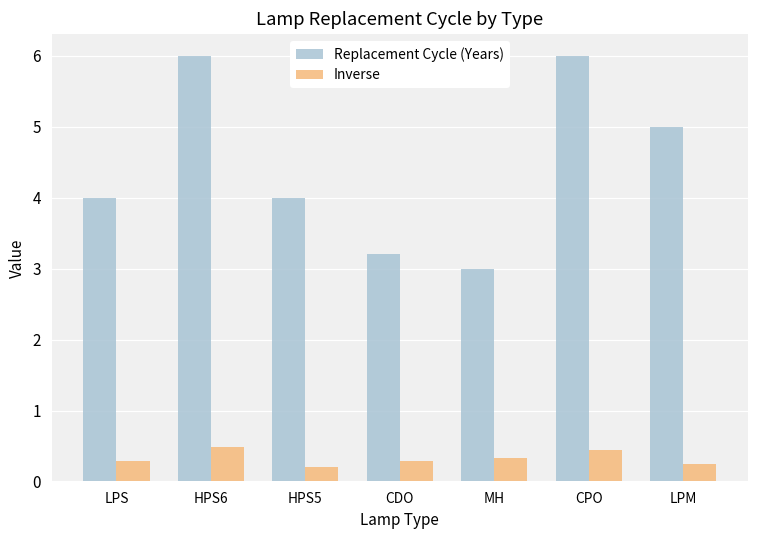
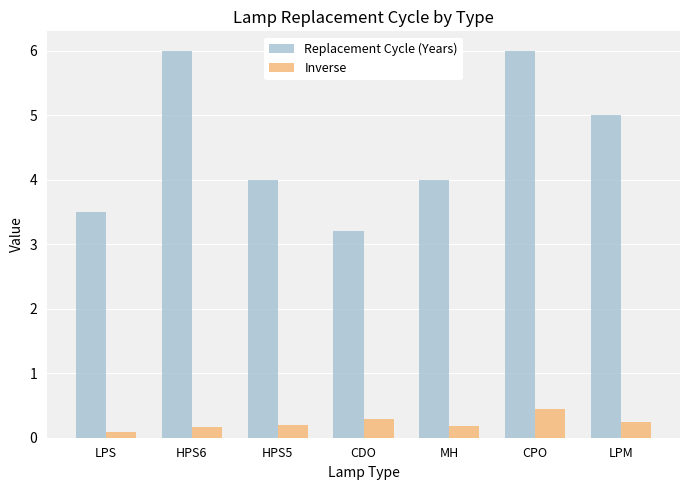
  {
    "Replacement Cycle (Years)": {
-     "LPS": 4.0,
+     "LPS": 3.5,
      "HPS6": 6.0,
      "HPS5": 4.0,
      "CDO": 3.2,
-     "MH": 3,
+     "MH": 4,
      "CPO": 6.0,
      "LPM": 5.0
    },
    "Inverse": {
-     "LPS": 0.3,
-     "HPS6": 0.5,
+     "LPS": 0.1,
+     "HPS6": 0.2,
      "HPS5": 0.2,
      "CDO": 0.3,
-     "MH": 0.3,
+     "MH": 0.2,
      "CPO": 0.4,
      "LPM": 0.3
    }
  }
